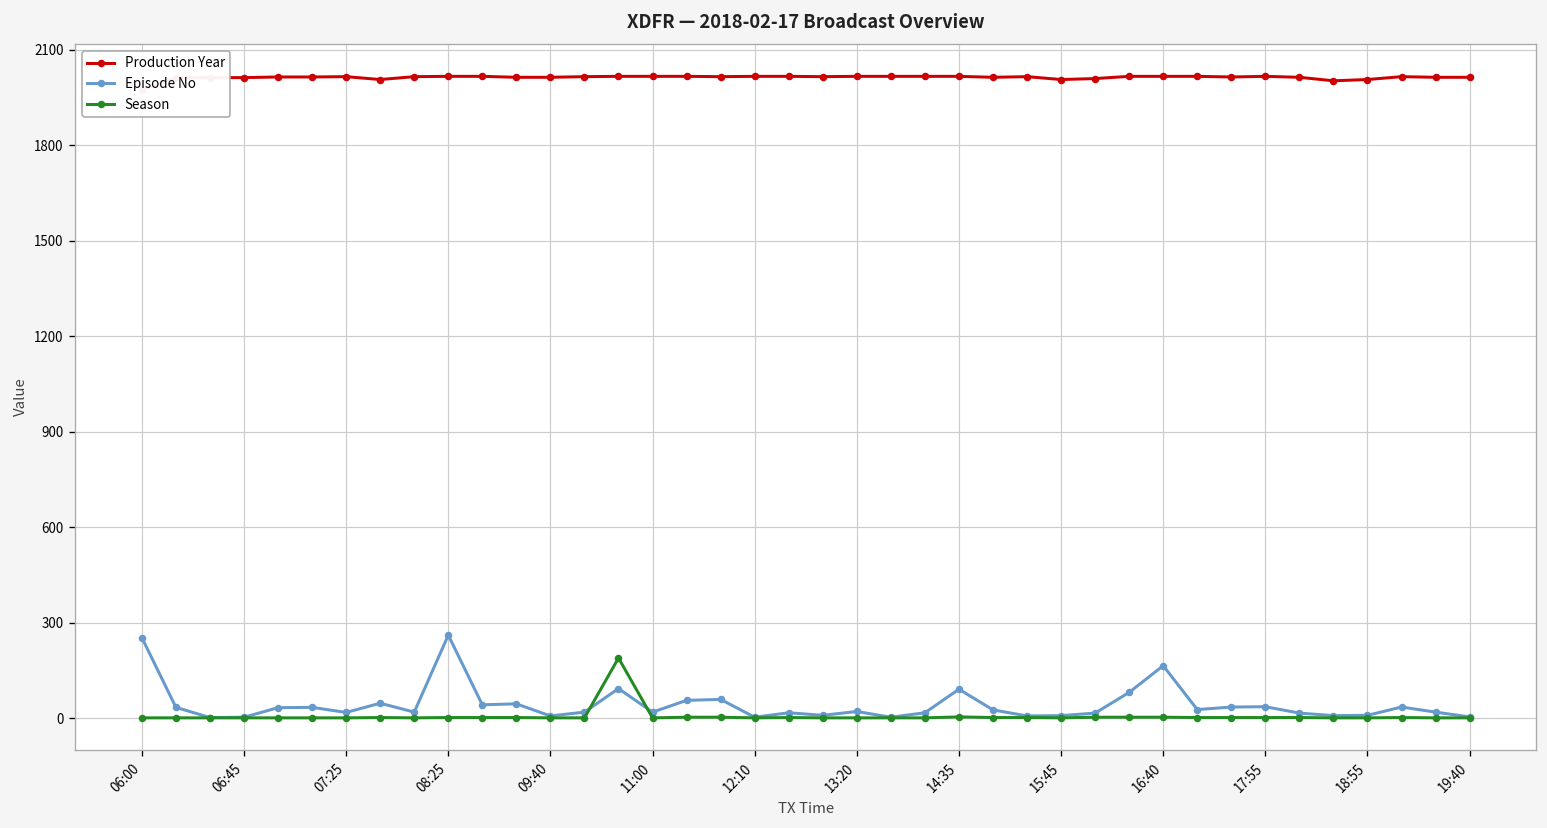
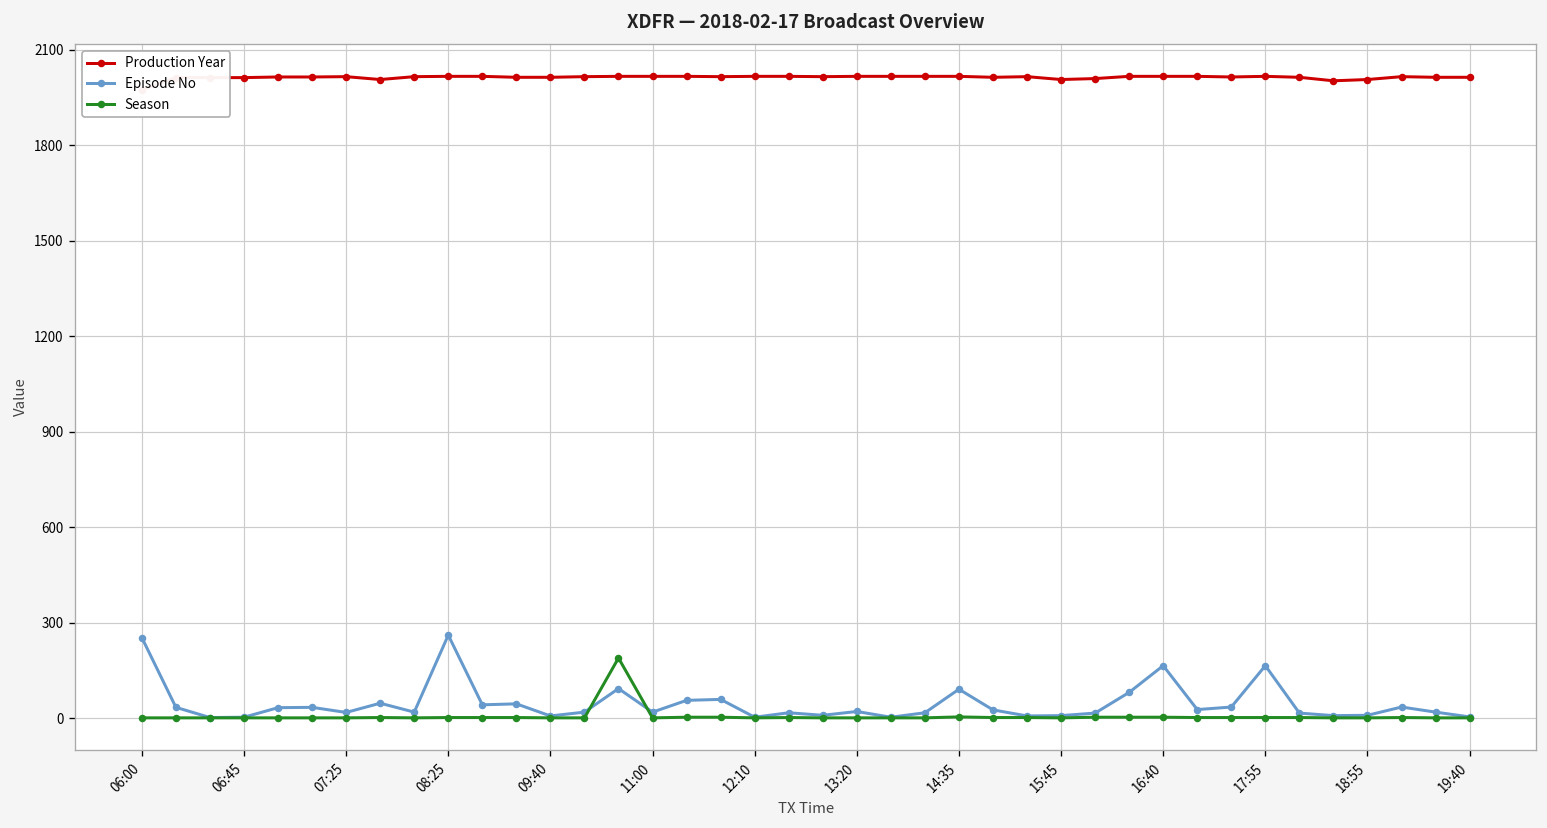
  {
    "Production Year": {
      "06:45": 2010,
      "07:25": 2020,
      "08:25": 2020,
      "09:40": 2010,
      "11:00": 2020,
      "12:10": 2020,
      "13:20": 2020,
      "14:35": 2020,
      "15:45": 2010,
      "16:40": 2020,
      "17:55": 2020,
      "18:55": 2010,
      "19:40": 2010
    },
    "Episode No": {
      "06:00": 250,
      "07:25": 20,
      "08:25": 260,
      "11:00": 20,
      "13:20": 20,
      "14:35": 90,
      "16:40": 170,
-     "17:55": 40
+     "17:55": 170
    },
    "Season": {
      "06:00": 0,
      "07:25": 0,
      "08:25": 0,
      "11:00": 0,
      "13:20": 0,
      "14:35": 0,
      "16:40": 0,
      "17:55": 0
    }
  }
